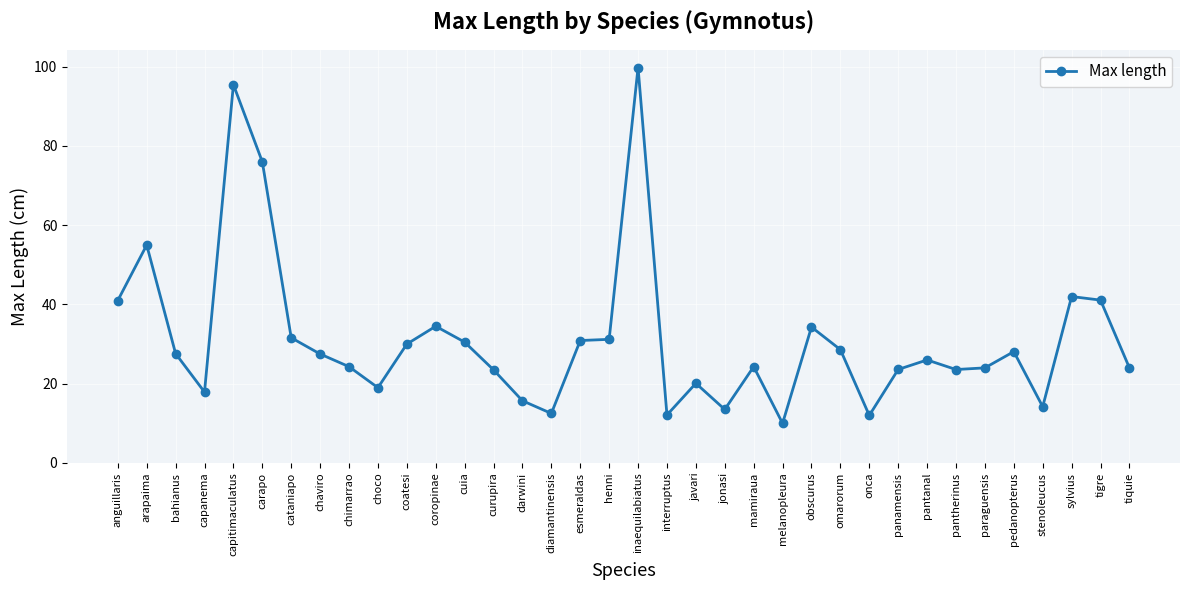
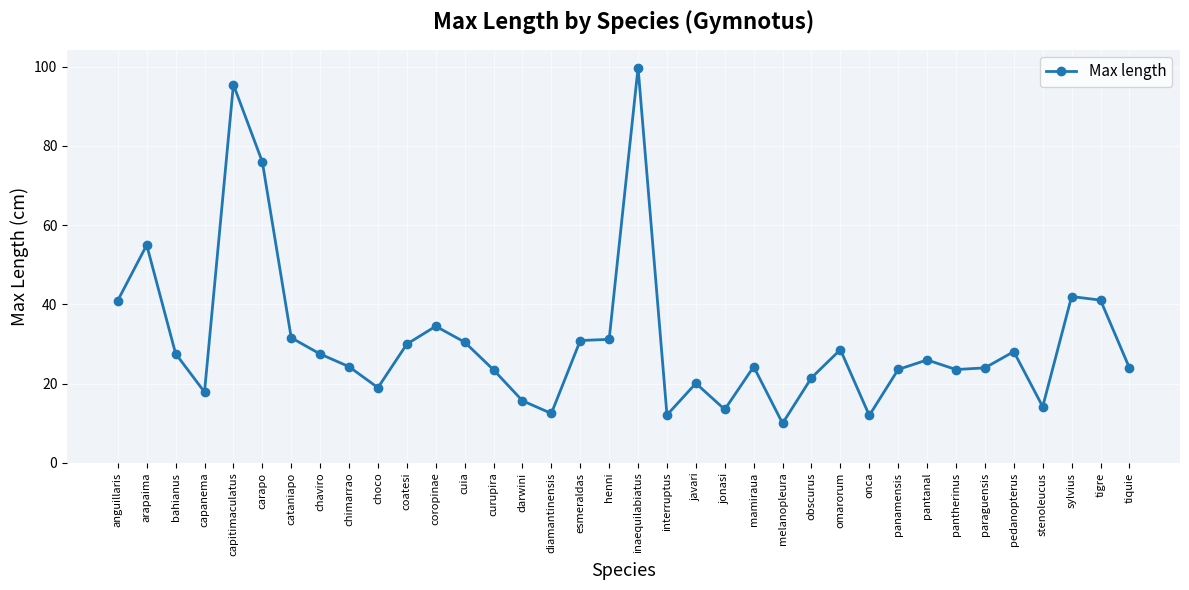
  {
    "anguillaris": 41,
    "arapaima": 55,
    "bahianus": 28,
    "capanema": 18,
    "capitimaculatus": 95,
    "carapo": 76,
    "cataniapo": 32,
    "chaviro": 28,
    "chimarrao": 24,
    "choco": 19,
    "coatesi": 30,
    "coropinae": 35,
    "cuia": 31,
    "curupira": 24,
    "darwini": 16,
    "diamantinensis": 13,
    "esmeraldas": 31,
    "henni": 31,
    "inaequilabiatus": 100,
    "interruptus": 12,
    "javari": 20,
    "jonasi": 14,
    "mamiraua": 24,
    "melanopleura": 10,
-   "obscurus": 34,
+   "obscurus": 22,
    "omarorum": 29,
    "onca": 12,
    "panamensis": 24,
    "pantanal": 26,
    "pantherinus": 24,
    "paraguensis": 24,
    "pedanopterus": 28,
    "stenoleucus": 14,
    "sylvius": 42,
    "tigre": 41,
    "tiquie": 24
  }
